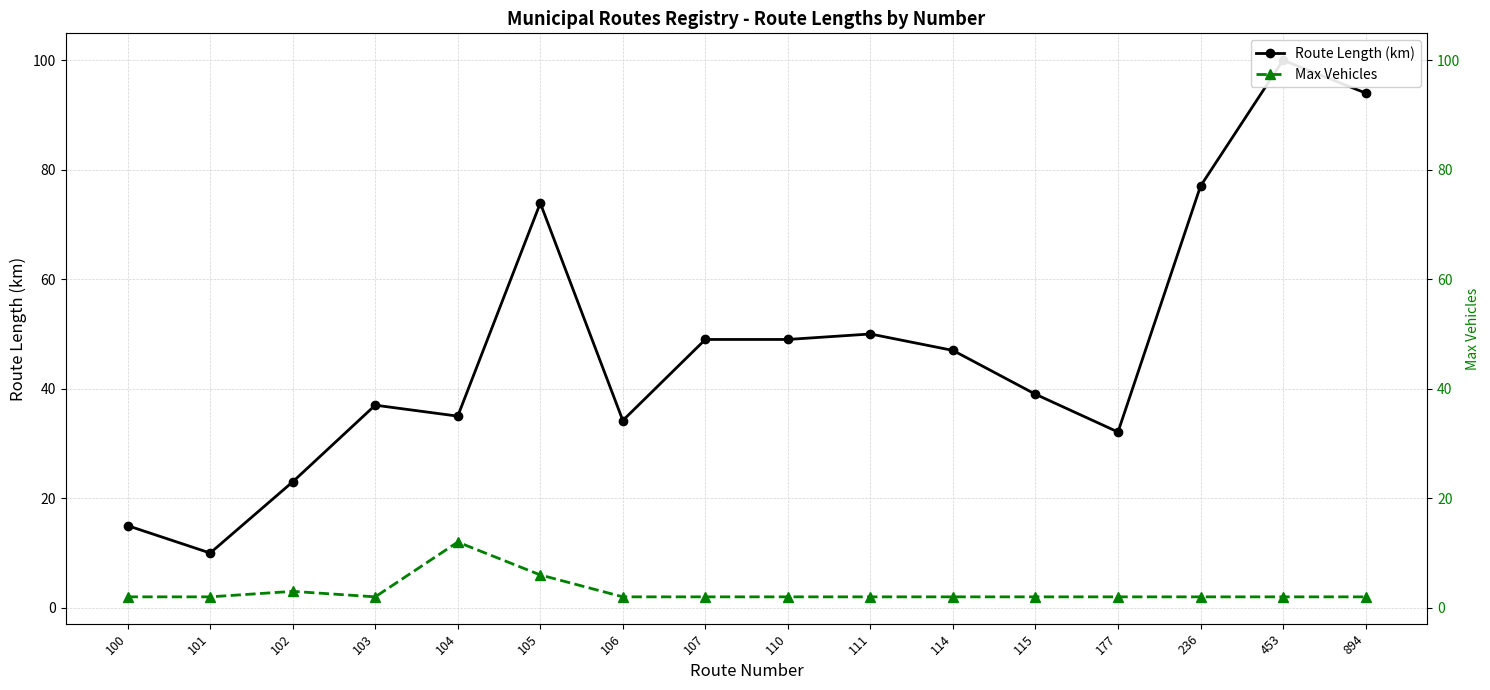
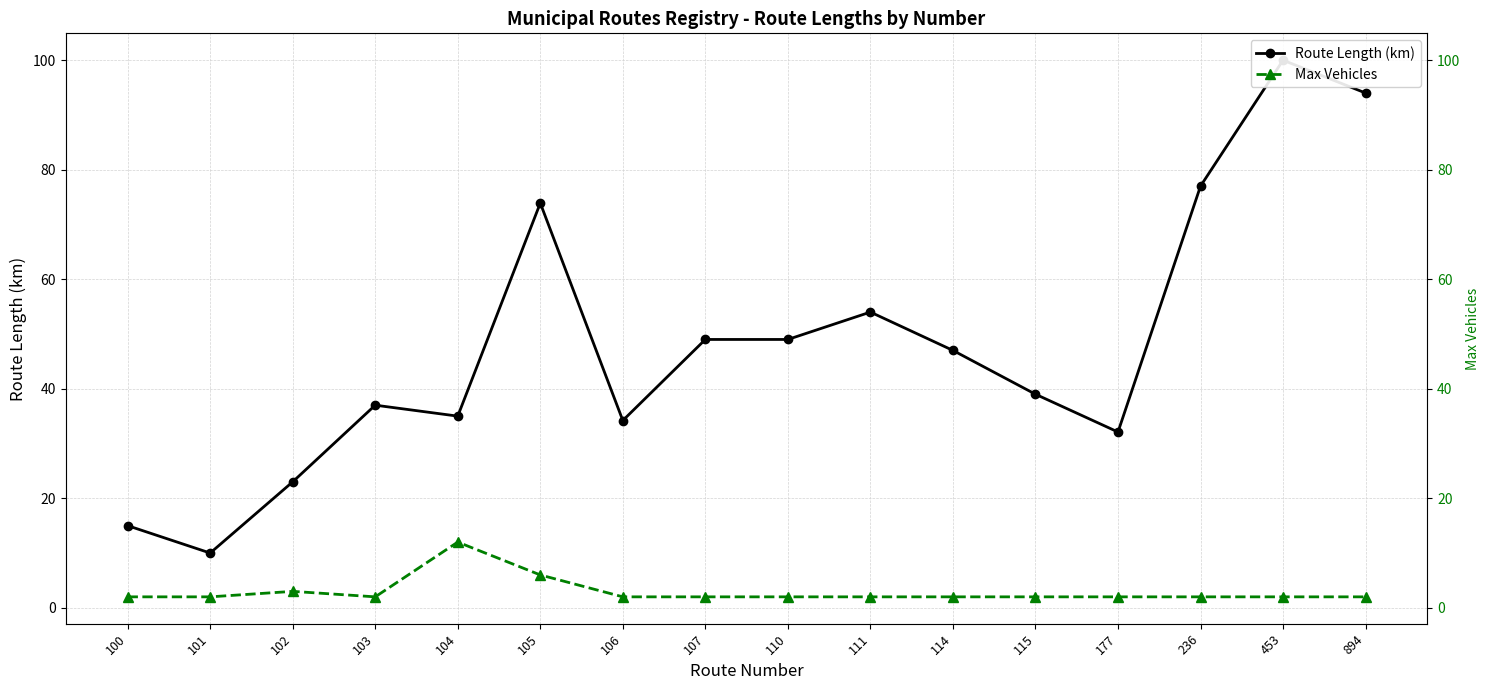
  {
    "Route Length (km)": {
      "100": 15,
      "101": 10,
      "102": 23,
      "103": 37,
      "104": 35,
      "105": 74,
      "106": 34,
      "107": 49,
      "110": 49,
-     "111": 50,
+     "111": 54,
      "114": 47,
      "115": 39,
      "177": 32,
      "236": 77,
      "894": 94
    },
    "Max Vehicles": {
      "100": 2,
      "101": 2,
      "102": 3,
      "103": 2,
      "104": 12,
      "105": 6,
      "106": 2,
      "107": 2,
      "110": 2,
      "111": 2,
      "114": 2,
      "115": 2,
      "177": 2,
      "236": 2,
      "453": 2,
      "894": 2
    }
  }
